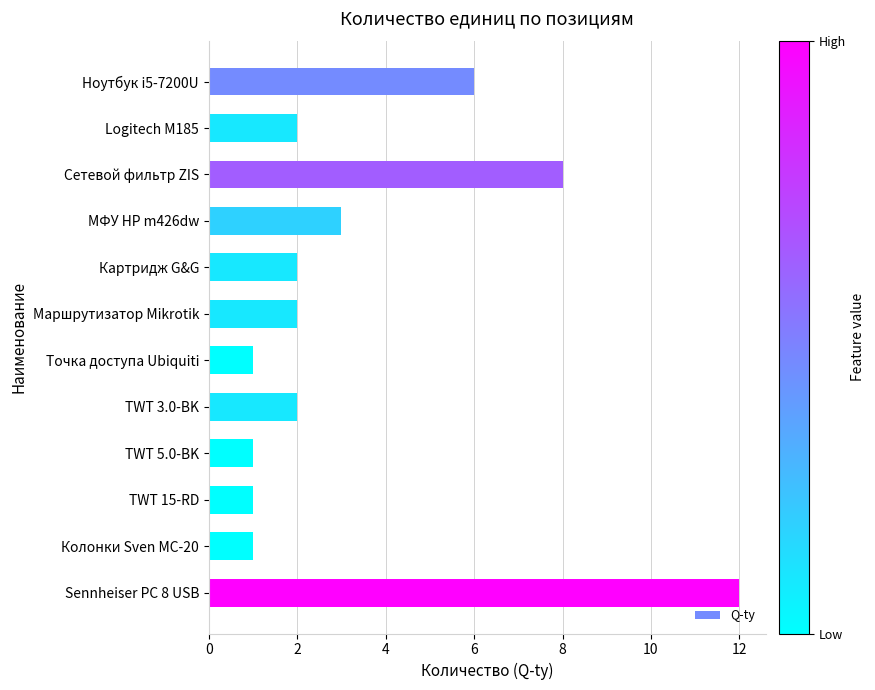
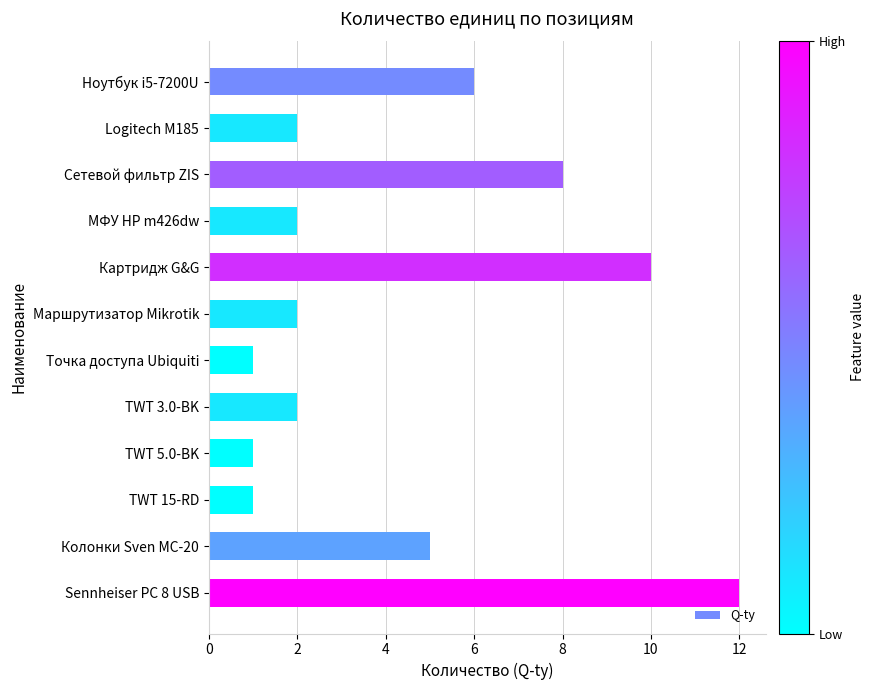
  {
    "Ноутбук i5-7200U": 6,
    "Logitech M185": 2,
    "Сетевой фильтр ZIS": 8,
-   "МФУ HP m426dw": 3,
-   "Картридж G&G": 2,
+   "МФУ HP m426dw": 2,
+   "Картридж G&G": 10,
    "Маршрутизатор Mikrotik": 2,
    "Точка доступа Ubiquiti": 1,
    "TWT 3.0-BK": 2,
    "TWT 5.0-BK": 1,
    "TWT 15-RD": 1,
-   "Колонки Sven MC-20": 1,
+   "Колонки Sven MC-20": 5,
    "Sennheiser PC 8 USB": 12
  }
